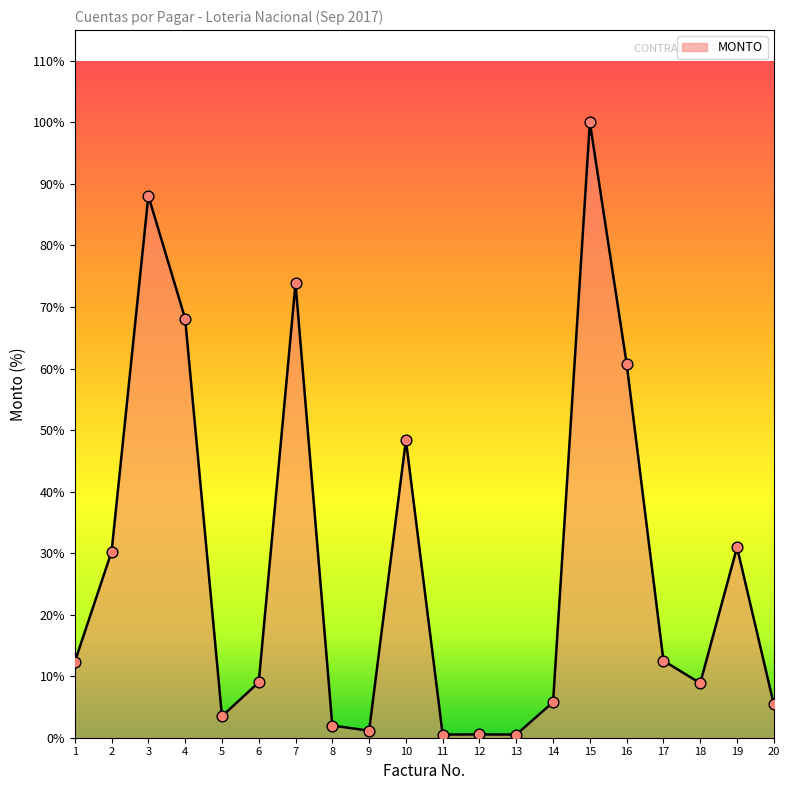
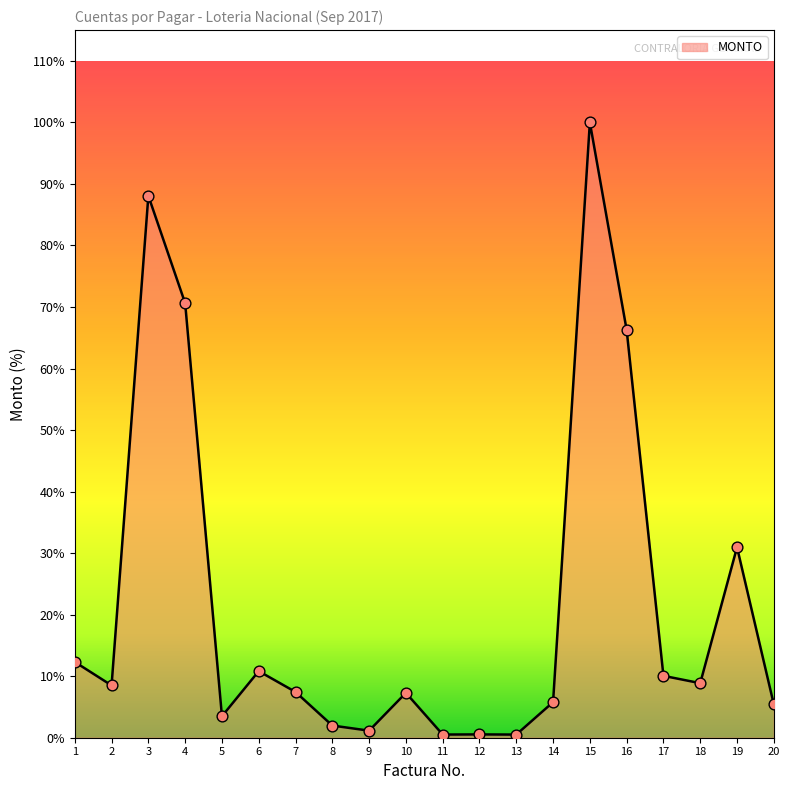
  {
    "1": "12%",
-   "2": "30%",
+   "2": "9%",
    "3": "88%",
-   "4": "68%",
+   "4": "71%",
    "5": "3%",
-   "6": "9%",
-   "7": "74%",
+   "6": "11%",
+   "7": "7%",
    "8": "2%",
    "9": "1%",
-   "10": "48%",
+   "10": "7%",
    "11": "1%",
    "12": "1%",
    "13": "1%",
    "14": "6%",
    "15": "100%",
-   "16": "61%",
-   "17": "13%",
+   "16": "66%",
+   "17": "10%",
    "18": "9%",
    "19": "31%",
    "20": "5%"
  }
